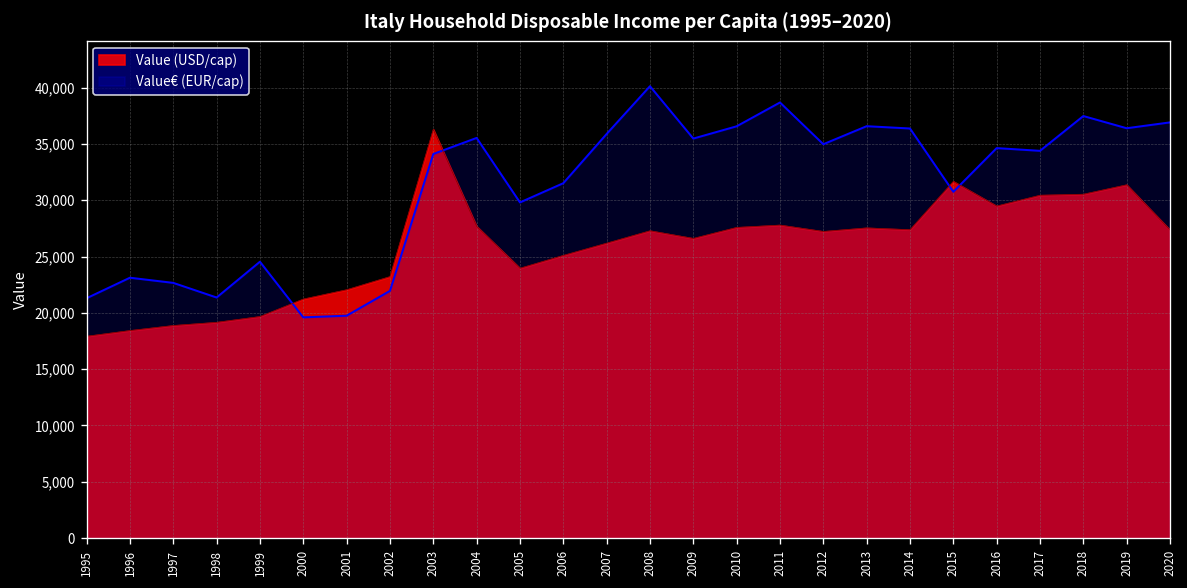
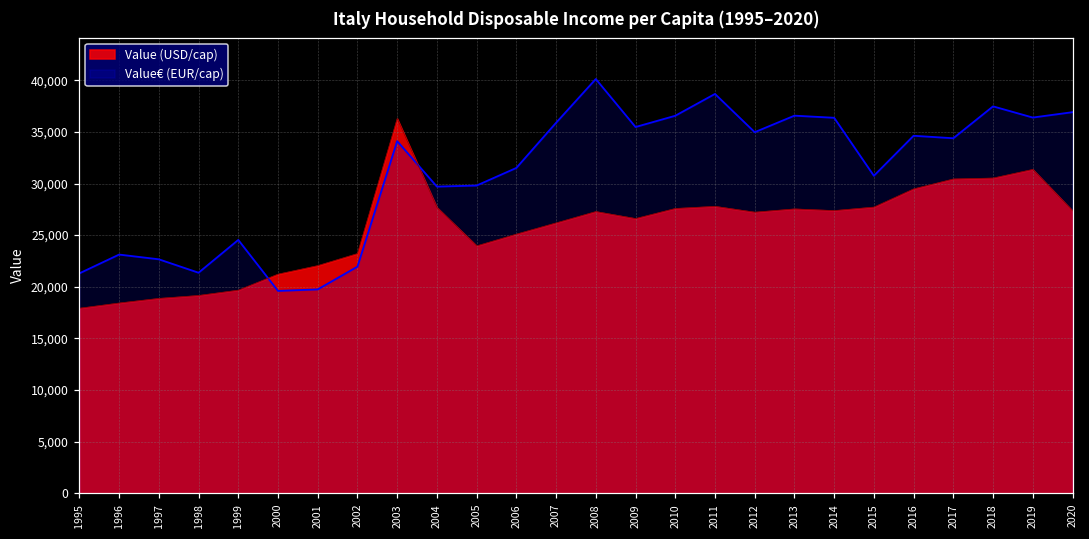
  {
    "Value (USD/cap)": {
      "1995": "18,000",
      "1996": "18,000",
      "1997": "19,000",
      "1998": "19,000",
      "1999": "20,000",
      "2000": "21,000",
      "2001": "22,000",
      "2002": "23,000",
      "2003": "36,000",
      "2004": "28,000",
      "2005": "24,000",
      "2006": "25,000",
      "2007": "26,000",
      "2008": "27,000",
      "2009": "27,000",
      "2010": "28,000",
      "2011": "28,000",
      "2012": "27,000",
      "2013": "28,000",
      "2014": "27,000",
-     "2015": "32,000",
+     "2015": "28,000",
      "2016": "29,000",
      "2017": "30,000",
      "2018": "31,000",
      "2019": "31,000",
      "2020": "27,000"
    },
    "Value€ (EUR/cap)": {
      "1995": "21,000",
      "1996": "23,000",
      "1997": "23,000",
      "1998": "21,000",
      "1999": "25,000",
      "2000": "20,000",
      "2001": "20,000",
      "2002": "22,000",
      "2003": "34,000",
-     "2004": "36,000",
+     "2004": "30,000",
      "2005": "30,000",
      "2006": "32,000",
      "2007": "36,000",
      "2008": "40,000",
      "2009": "35,000",
      "2010": "37,000",
      "2011": "39,000",
      "2012": "35,000",
      "2013": "37,000",
      "2014": "36,000",
      "2015": "31,000",
      "2016": "35,000",
      "2017": "34,000",
      "2018": "37,000",
      "2019": "36,000",
      "2020": "37,000"
    }
  }
